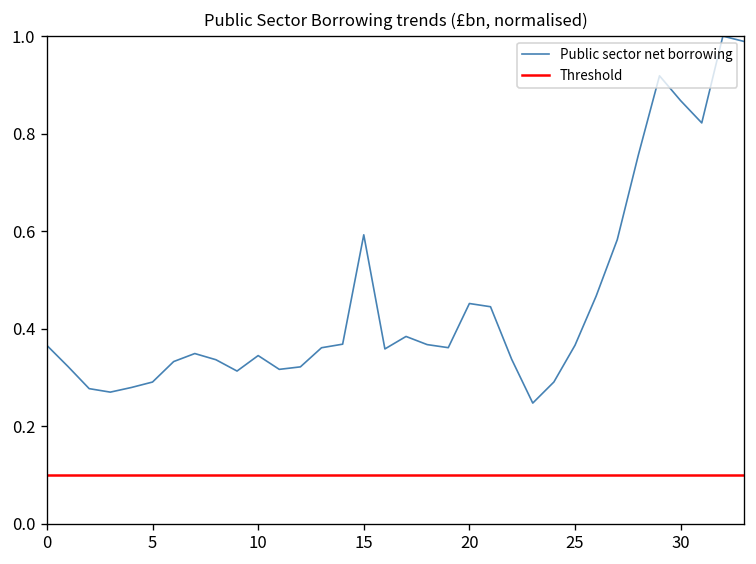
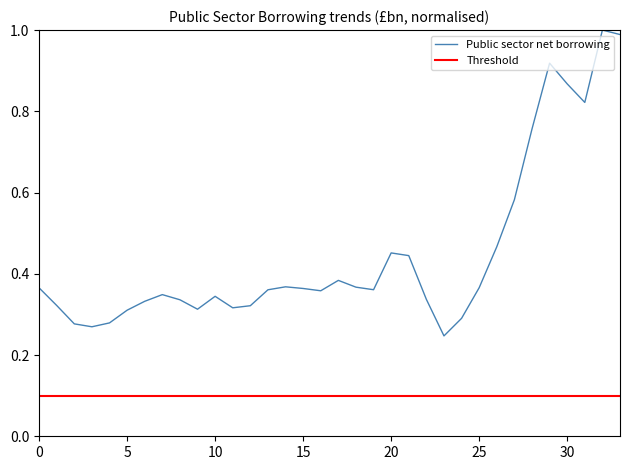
  {
    "Public sector net borrowing": {
      "0": 0.37,
-     "5": 0.29,
+     "5": 0.31,
      "10": 0.34,
-     "15": 0.59,
+     "15": 0.36,
      "20": 0.45,
      "25": 0.37,
      "30": 0.87
    },
    "Threshold": {
      "0": 0.10,
      "5": 0.10,
      "10": 0.10,
      "15": 0.10,
      "20": 0.10,
      "25": 0.10,
      "30": 0.10
    }
  }
